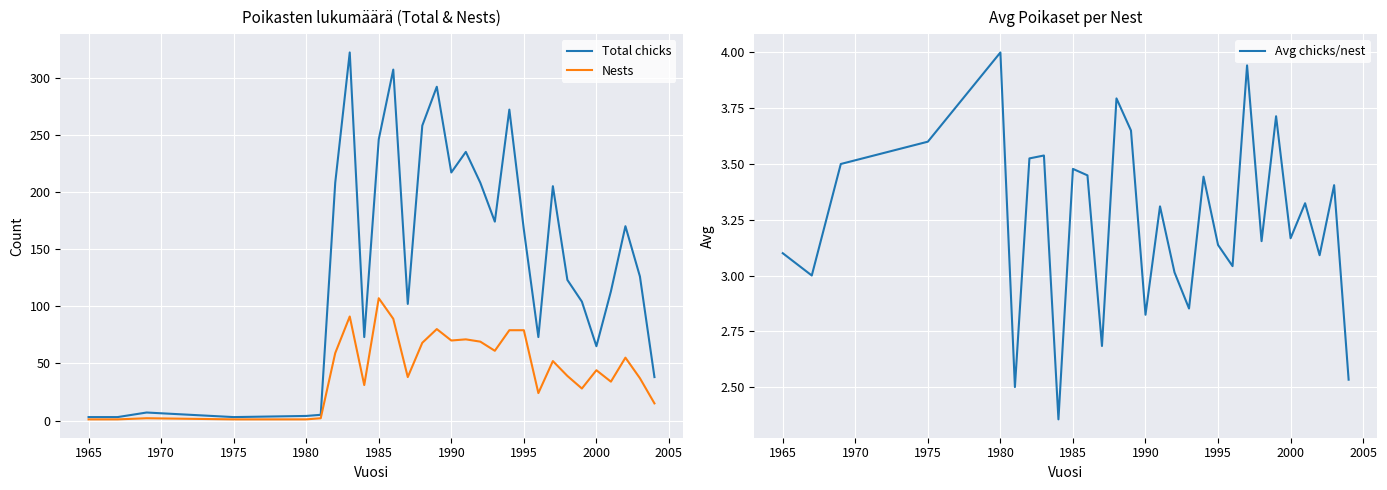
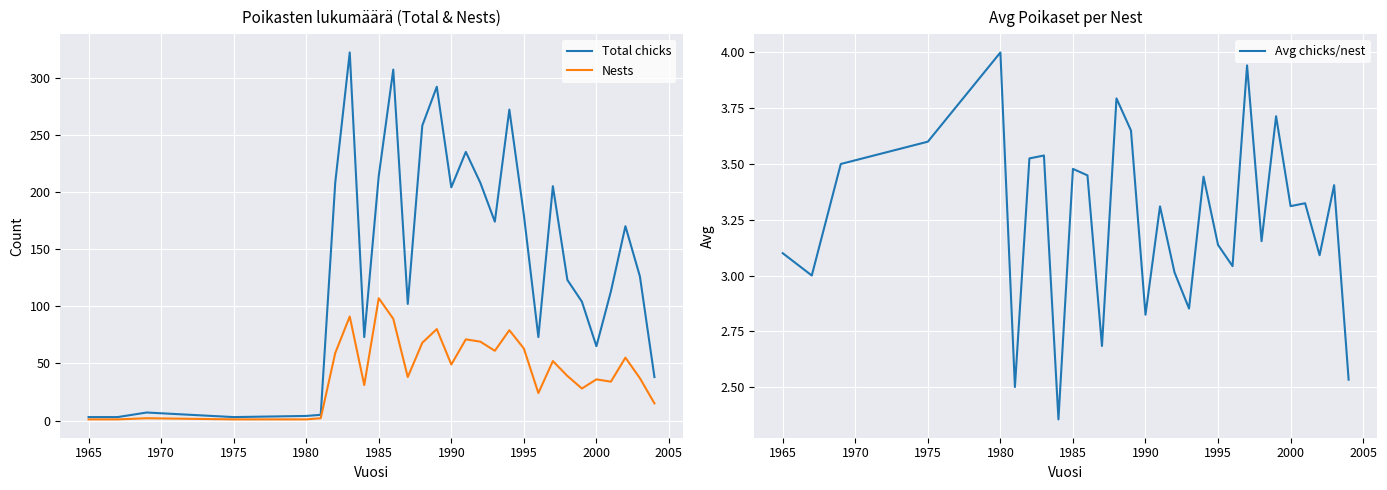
  {
    "Poikasten lukumäärä (Total & Nests)": {
      "Total chicks": {
        "1980": 4,
-       "1985": 246,
-       "1990": 217,
-       "1995": 167,
+       "1985": 214,
+       "1990": 204,
+       "1995": 180,
        "2000": 65
      },
      "Nests": {
        "1980": 1,
        "1985": 107,
-       "1990": 70,
-       "1995": 79,
-       "2000": 44
+       "1990": 49,
+       "1995": 63,
+       "2000": 36
      }
    },
    "Avg Poikaset per Nest": {
      "1965": 3.10,
      "1975": 3.60,
      "1980": 4.00,
      "1985": 3.48,
      "1990": 2.82,
      "1995": 3.14,
-     "2000": 3.17
+     "2000": 3.31
    }
  }
